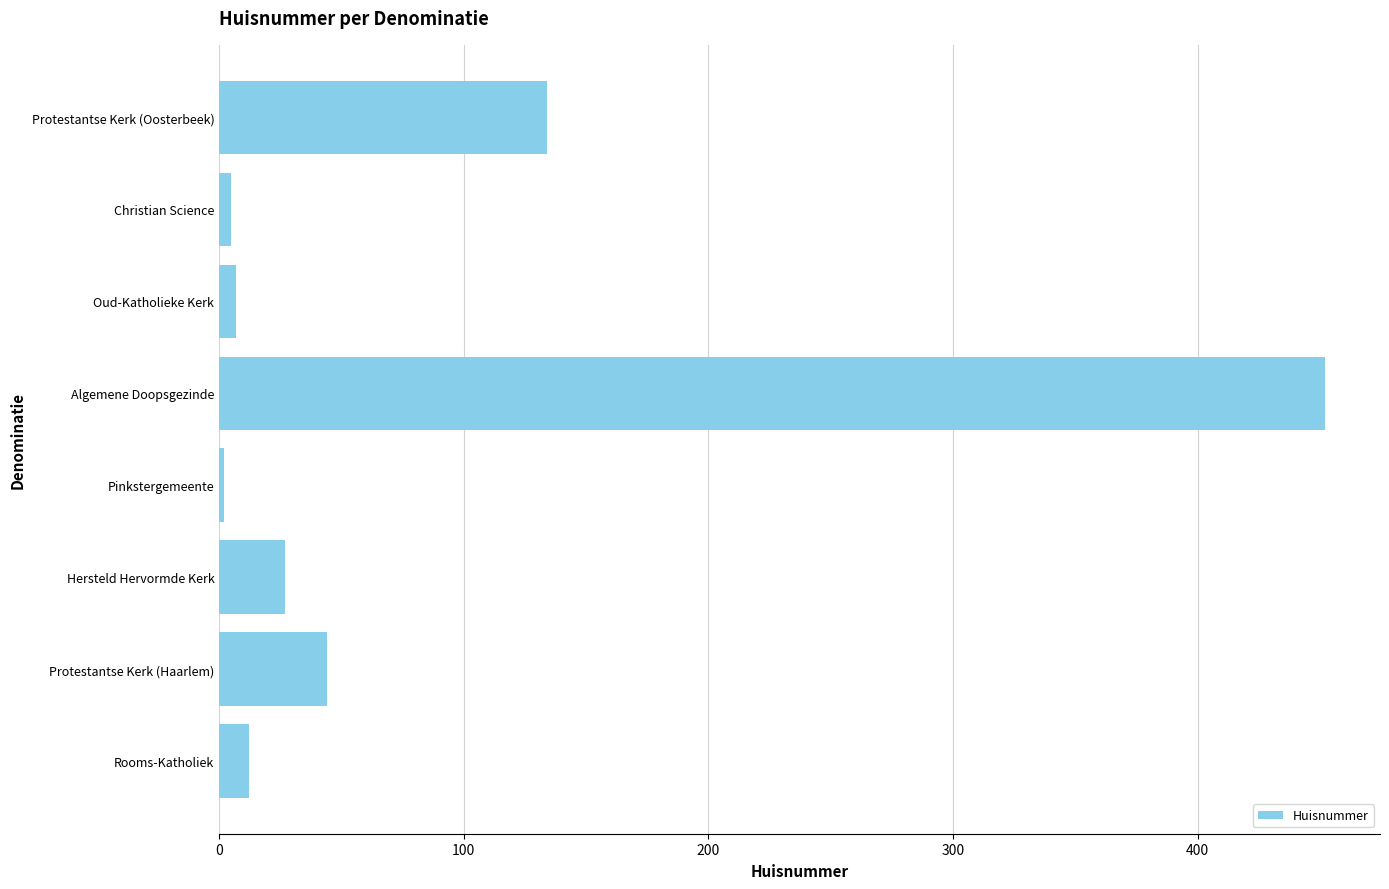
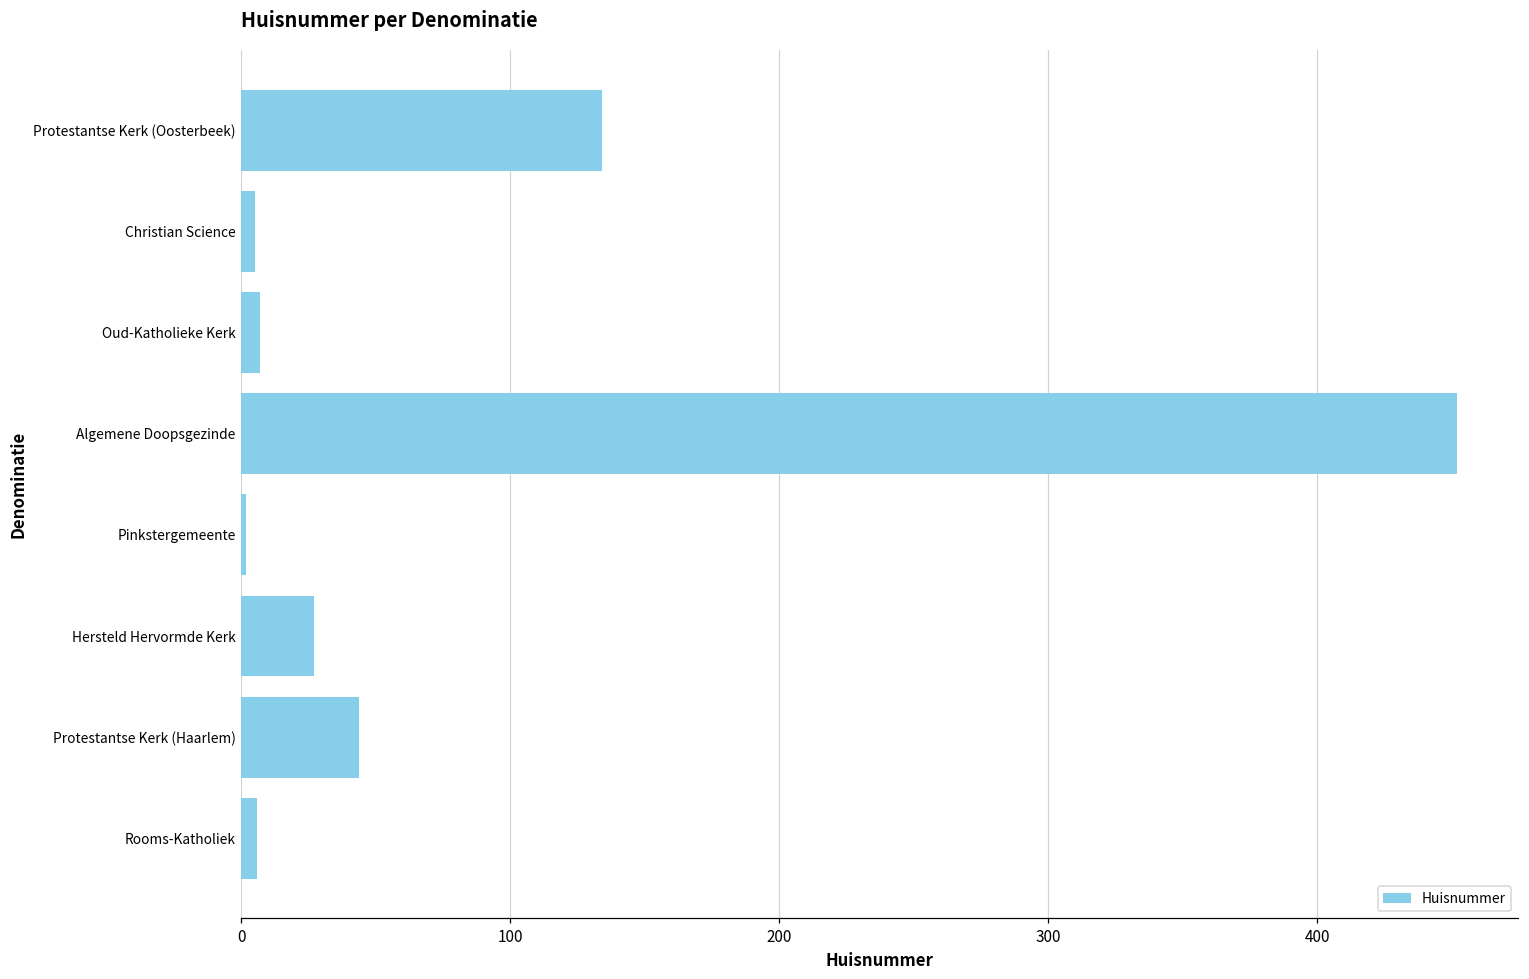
  {
    "Protestantse Kerk (Oosterbeek)": 134,
    "Christian Science": 5,
    "Oud-Katholieke Kerk": 7,
    "Algemene Doopsgezinde": 452,
    "Pinkstergemeente": 2,
    "Hersteld Hervormde Kerk": 27,
    "Protestantse Kerk (Haarlem)": 44,
-   "Rooms-Katholiek": 12
+   "Rooms-Katholiek": 6
  }
